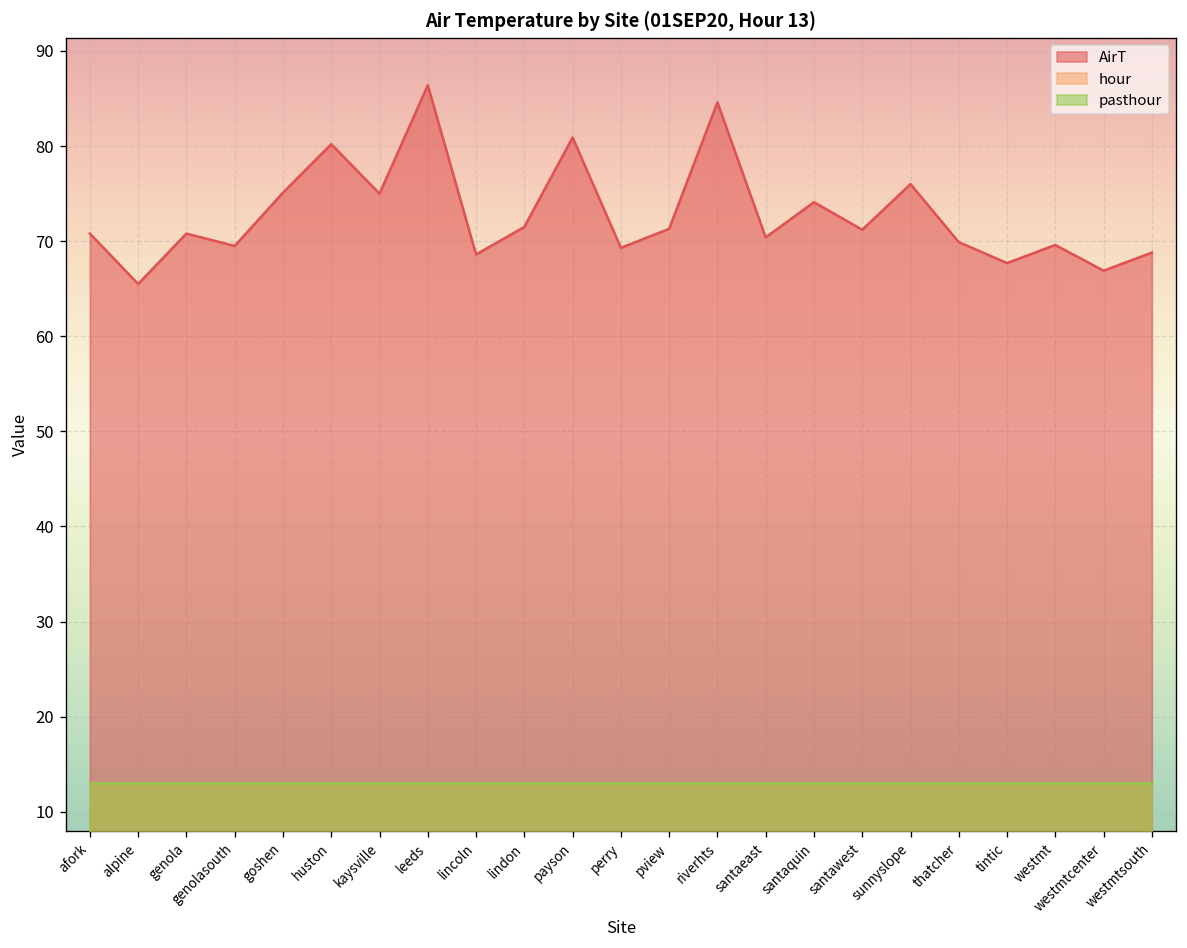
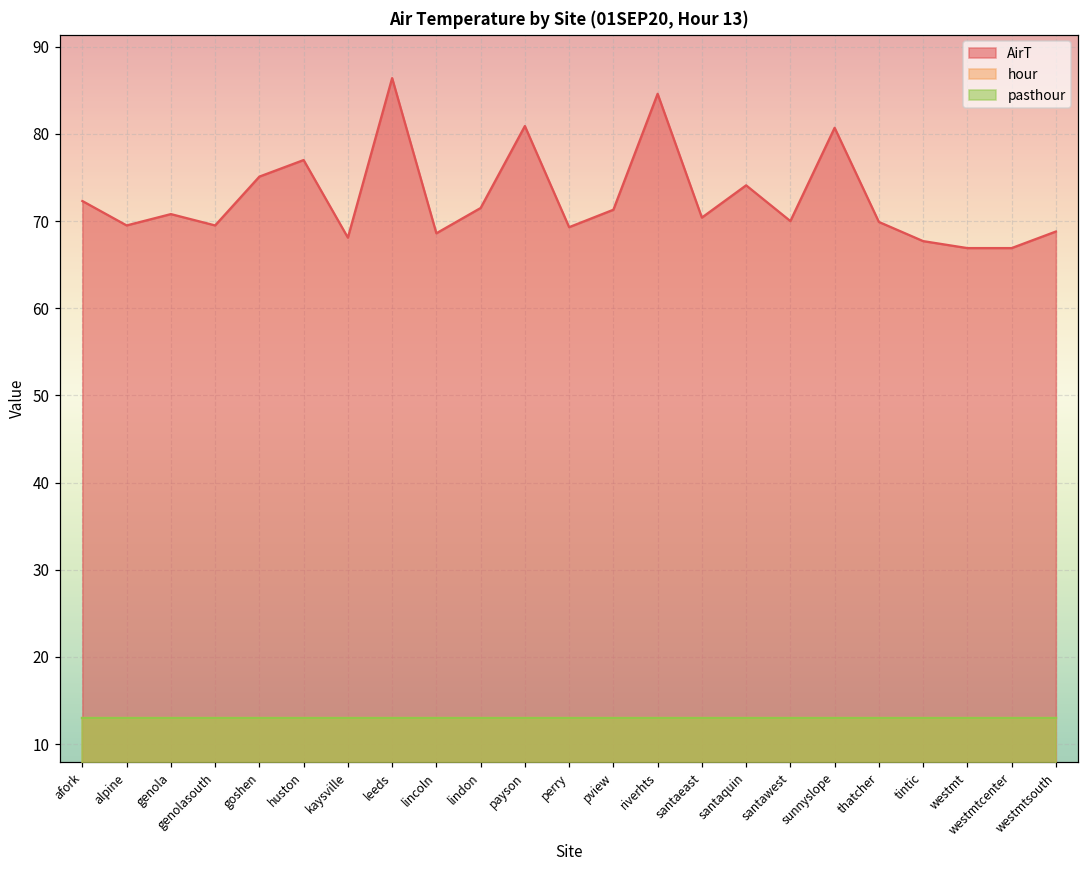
  {
    "AirT": {
-     "afork": 71,
-     "alpine": 66,
+     "afork": 72,
+     "alpine": 70,
      "genola": 71,
      "genolasouth": 70,
      "goshen": 75,
-     "huston": 80,
-     "kaysville": 75,
+     "huston": 77,
+     "kaysville": 68,
      "leeds": 86,
      "lincoln": 69,
      "lindon": 72,
      "payson": 81,
      "perry": 69,
      "pview": 71,
      "riverhts": 85,
      "santaeast": 70,
      "santaquin": 74,
-     "santawest": 71,
-     "sunnyslope": 76,
+     "santawest": 70,
+     "sunnyslope": 81,
      "thatcher": 70,
      "tintic": 68,
-     "westmt": 70,
+     "westmt": 67,
      "westmtcenter": 67,
      "westmtsouth": 69
    },
    "pasthour": {
      "afork": 13,
      "alpine": 13,
      "genola": 13,
      "genolasouth": 13,
      "goshen": 13,
      "huston": 13,
      "kaysville": 13,
      "leeds": 13,
      "lincoln": 13,
      "lindon": 13,
      "payson": 13,
      "perry": 13,
      "pview": 13,
      "riverhts": 13,
      "santaeast": 13,
      "santaquin": 13,
      "santawest": 13,
      "sunnyslope": 13,
      "thatcher": 13,
      "tintic": 13,
      "westmt": 13,
      "westmtcenter": 13,
      "westmtsouth": 13
    }
  }
